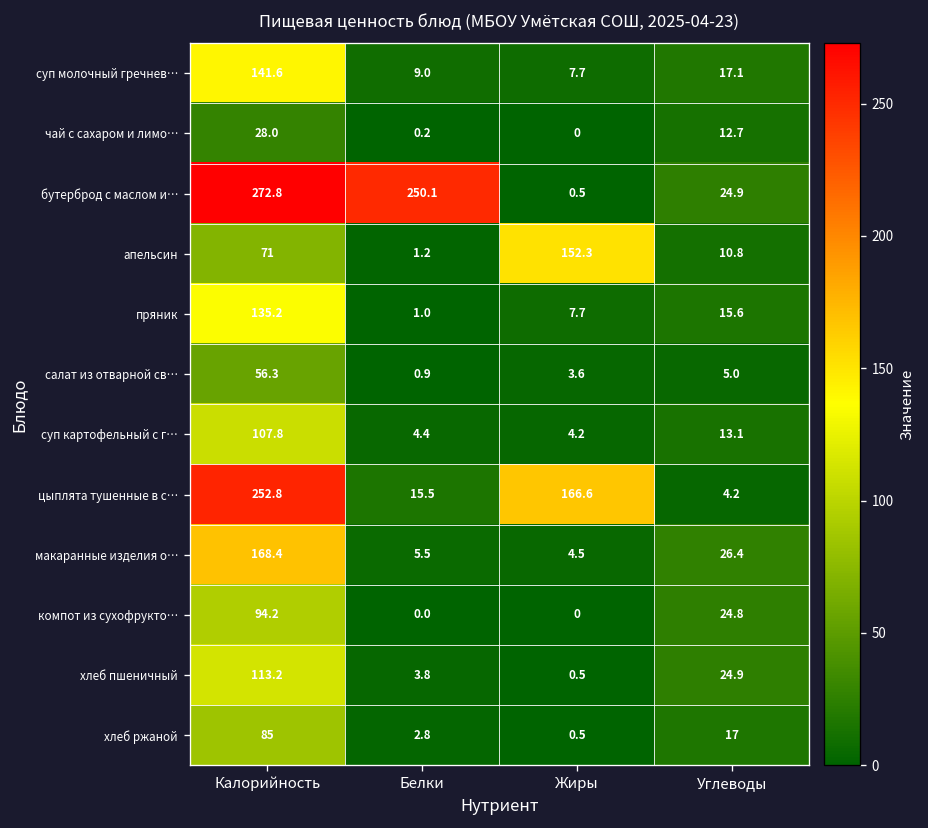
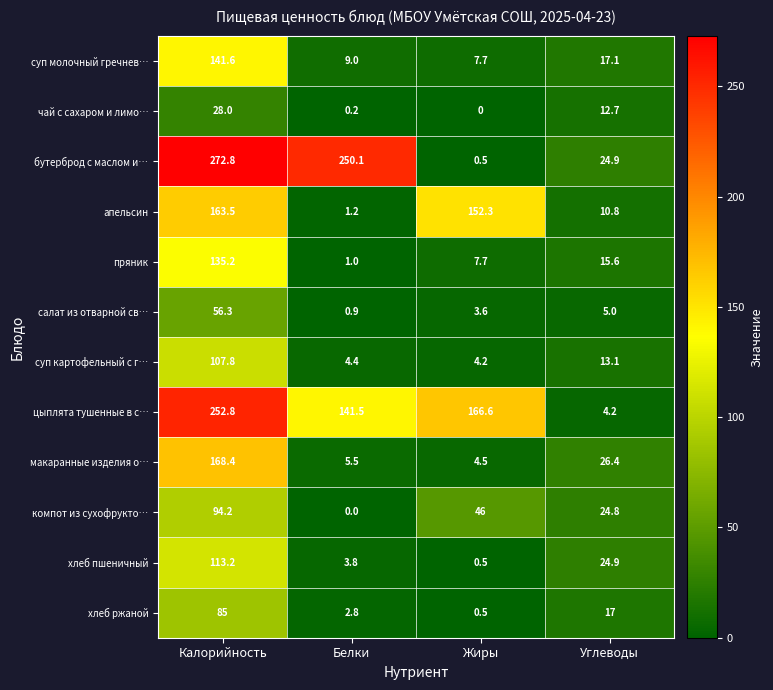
  {
    "суп молочный гречнев…": {
      "Калорийность": 141.6,
      "Белки": 9.0,
      "Жиры": 7.7,
      "Углеводы": 17.1
    },
    "чай с сахаром и лимо…": {
      "Калорийность": 28.0,
      "Белки": 0.2,
      "Жиры": 0,
      "Углеводы": 12.7
    },
    "бутерброд с маслом и…": {
      "Калорийность": 272.8,
      "Белки": 250.1,
      "Жиры": 0.5,
      "Углеводы": 24.9
    },
    "апельсин": {
-     "Калорийность": 71,
+     "Калорийность": 163.5,
      "Белки": 1.2,
      "Жиры": 152.3,
      "Углеводы": 10.8
    },
    "пряник": {
      "Калорийность": 135.2,
      "Белки": 1.0,
      "Жиры": 7.7,
      "Углеводы": 15.6
    },
    "салат из отварной св…": {
      "Калорийность": 56.3,
      "Белки": 0.9,
      "Жиры": 3.6,
      "Углеводы": 5.0
    },
    "суп картофельный с г…": {
      "Калорийность": 107.8,
      "Белки": 4.4,
      "Жиры": 4.2,
      "Углеводы": 13.1
    },
    "цыплята тушенные в с…": {
      "Калорийность": 252.8,
-     "Белки": 15.5,
+     "Белки": 141.5,
      "Жиры": 166.6,
      "Углеводы": 4.2
    },
    "макаранные изделия о…": {
      "Калорийность": 168.4,
      "Белки": 5.5,
      "Жиры": 4.5,
      "Углеводы": 26.4
    },
    "компот из сухофрукто…": {
      "Калорийность": 94.2,
      "Белки": 0.0,
-     "Жиры": 0,
+     "Жиры": 46,
      "Углеводы": 24.8
    },
    "хлеб пшеничный": {
      "Калорийность": 113.2,
      "Белки": 3.8,
      "Жиры": 0.5,
      "Углеводы": 24.9
    },
    "хлеб ржаной": {
      "Калорийность": 85,
      "Белки": 2.8,
      "Жиры": 0.5,
      "Углеводы": 17
    }
  }
